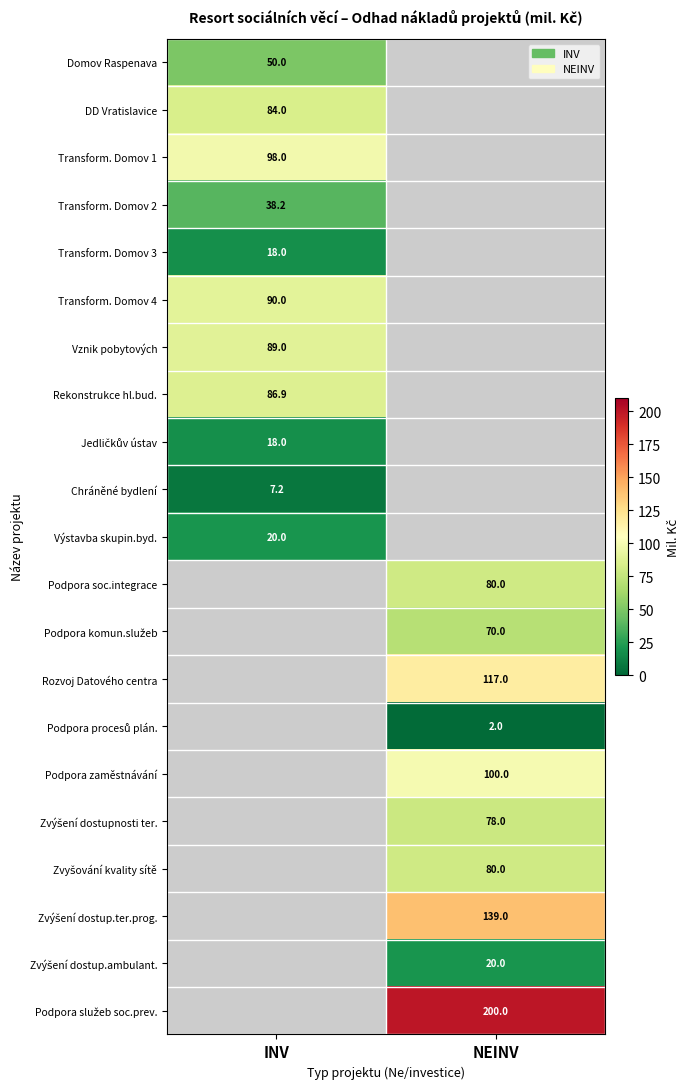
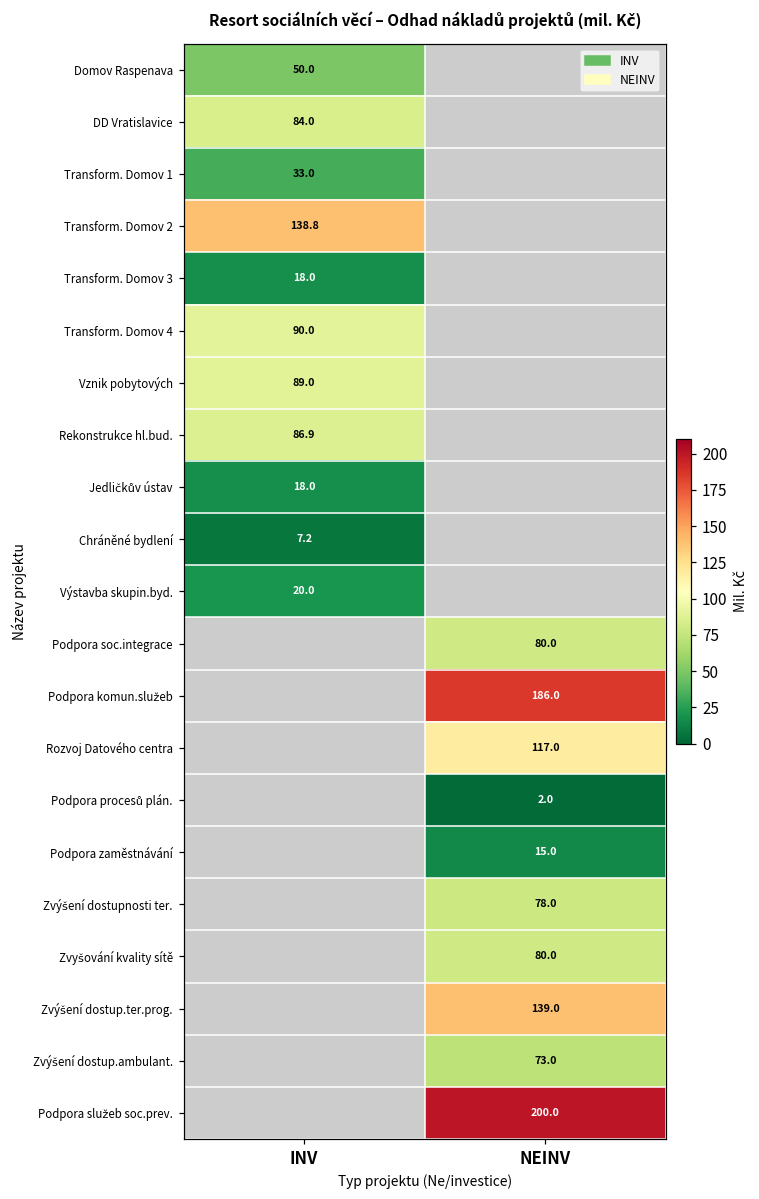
  {
    "Domov Raspenava": {
      "INV": 50.0
    },
    "DD Vratislavice": {
      "INV": 84.0
    },
    "Transform. Domov 1": {
-     "INV": 98.0
+     "INV": 33.0
    },
    "Transform. Domov 2": {
-     "INV": 38.2
+     "INV": 138.8
    },
    "Transform. Domov 3": {
      "INV": 18.0
    },
    "Transform. Domov 4": {
      "INV": 90.0
    },
    "Vznik pobytových": {
      "INV": 89.0
    },
    "Rekonstrukce hl.bud.": {
      "INV": 86.9
    },
    "Jedličkův ústav": {
      "INV": 18.0
    },
    "Chráněné bydlení": {
      "INV": 7.2
    },
    "Výstavba skupin.byd.": {
      "INV": 20.0
    },
    "Podpora soc.integrace": {
      "NEINV": 80.0
    },
    "Podpora komun.služeb": {
-     "NEINV": 70.0
+     "NEINV": 186.0
    },
    "Rozvoj Datového centra": {
      "NEINV": 117.0
    },
    "Podpora procesů plán.": {
      "NEINV": 2.0
    },
    "Podpora zaměstnávání": {
-     "NEINV": 100.0
+     "NEINV": 15.0
    },
    "Zvýšení dostupnosti ter.": {
      "NEINV": 78.0
    },
    "Zvyšování kvality sítě": {
      "NEINV": 80.0
    },
    "Zvýšení dostup.ter.prog.": {
      "NEINV": 139.0
    },
    "Zvýšení dostup.ambulant.": {
-     "NEINV": 20.0
+     "NEINV": 73.0
    },
    "Podpora služeb soc.prev.": {
      "NEINV": 200.0
    }
  }
